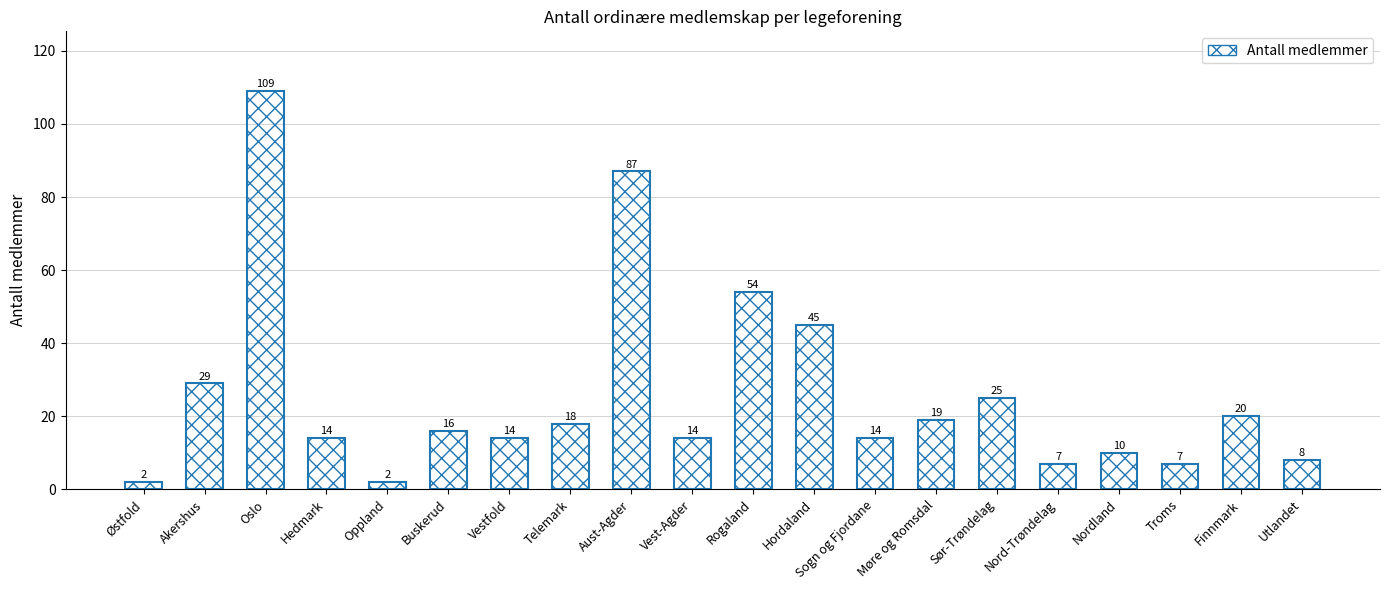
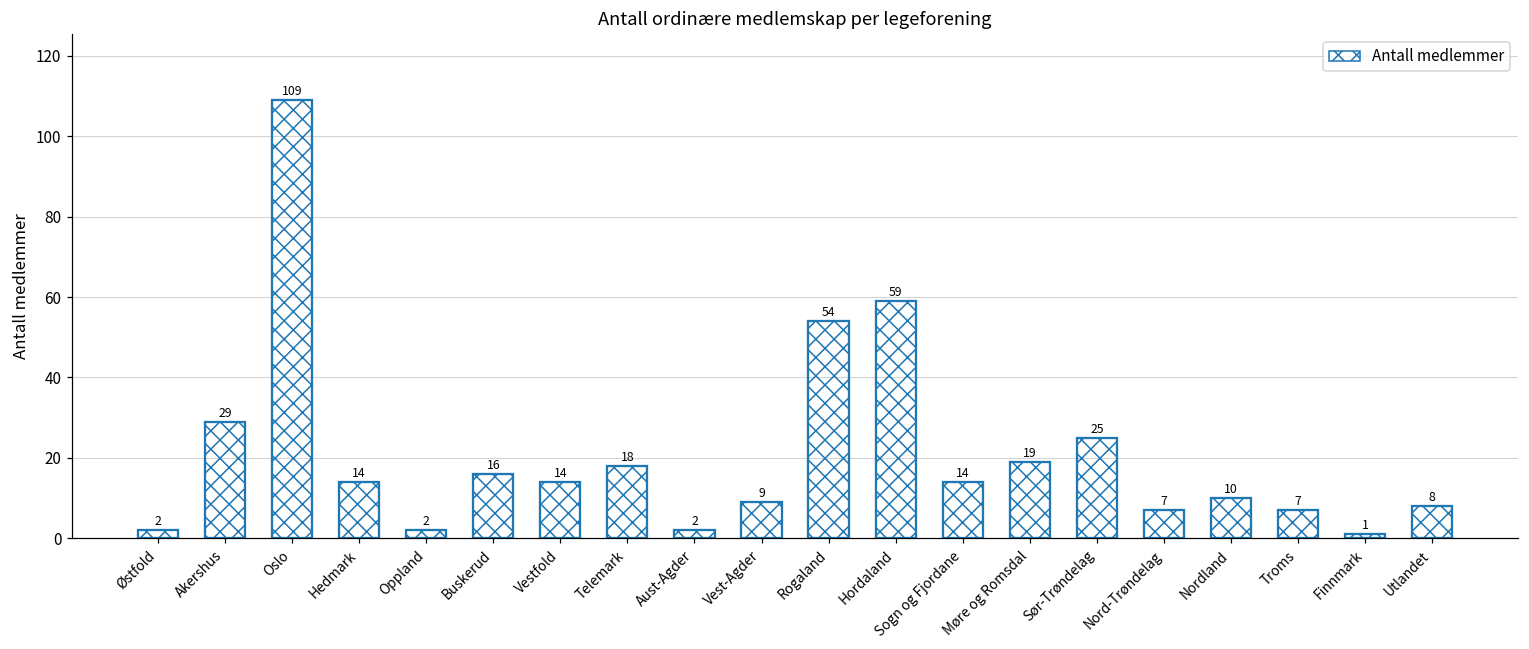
  {
    "Østfold": 2,
    "Akershus": 29,
    "Oslo": 109,
    "Hedmark": 14,
    "Oppland": 2,
    "Buskerud": 16,
    "Vestfold": 14,
    "Telemark": 18,
-   "Aust-Agder": 87,
-   "Vest-Agder": 14,
+   "Aust-Agder": 2,
+   "Vest-Agder": 9,
    "Rogaland": 54,
-   "Hordaland": 45,
+   "Hordaland": 59,
    "Sogn og Fjordane": 14,
    "Møre og Romsdal": 19,
    "Sør-Trøndelag": 25,
    "Nord-Trøndelag": 7,
    "Nordland": 10,
    "Troms": 7,
-   "Finnmark": 20,
+   "Finnmark": 1,
    "Utlandet": 8
  }
